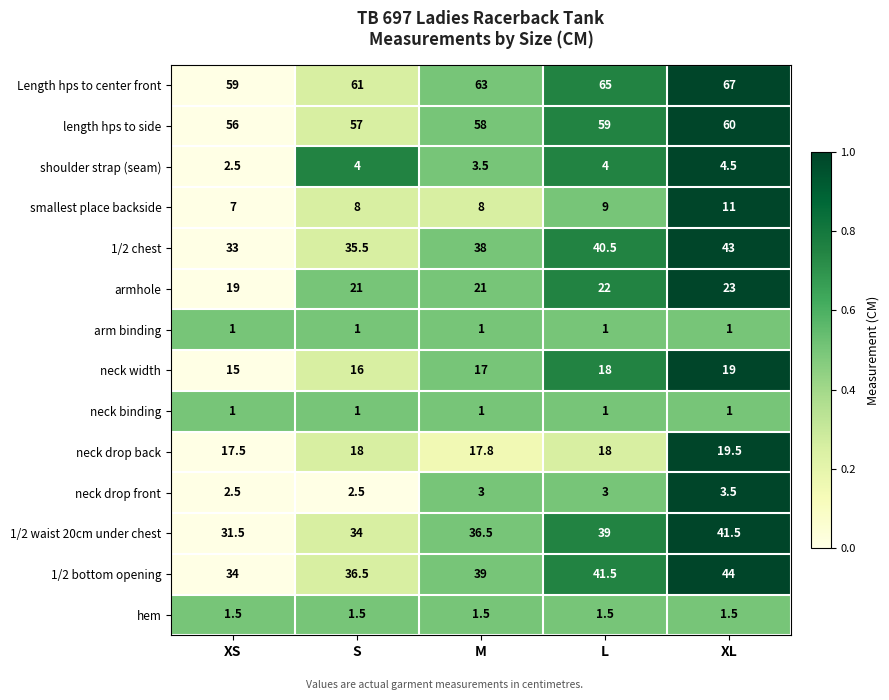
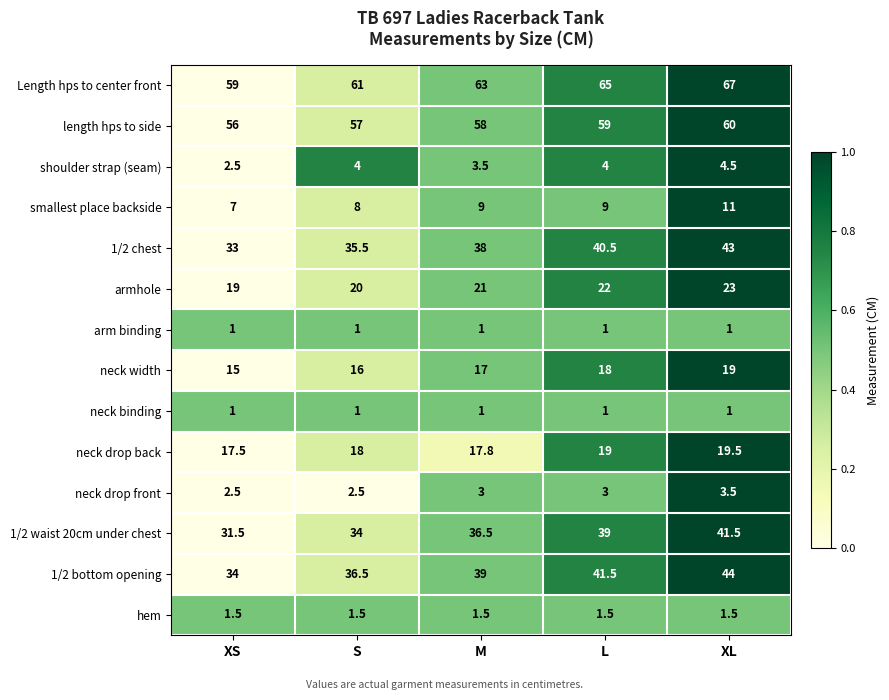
  {
    "Length hps to center front": {
      "XS": 59,
      "S": 61,
      "M": 63,
      "L": 65,
      "XL": 67
    },
    "length hps to side": {
      "XS": 56,
      "S": 57,
      "M": 58,
      "L": 59,
      "XL": 60
    },
    "shoulder strap (seam)": {
      "XS": 2.5,
      "S": 4,
      "M": 3.5,
      "L": 4,
      "XL": 4.5
    },
    "smallest place backside": {
      "XS": 7,
      "S": 8,
-     "M": 8,
+     "M": 9,
      "L": 9,
      "XL": 11
    },
    "1/2 chest": {
      "XS": 33,
      "S": 35.5,
      "M": 38,
      "L": 40.5,
      "XL": 43
    },
    "armhole": {
      "XS": 19,
-     "S": 21,
+     "S": 20,
      "M": 21,
      "L": 22,
      "XL": 23
    },
    "arm binding": {
      "XS": 1,
      "S": 1,
      "M": 1,
      "L": 1,
      "XL": 1
    },
    "neck width": {
      "XS": 15,
      "S": 16,
      "M": 17,
      "L": 18,
      "XL": 19
    },
    "neck binding": {
      "XS": 1,
      "S": 1,
      "M": 1,
      "L": 1,
      "XL": 1
    },
    "neck drop back": {
      "XS": 17.5,
      "S": 18,
      "M": 17.8,
-     "L": 18,
+     "L": 19,
      "XL": 19.5
    },
    "neck drop front": {
      "XS": 2.5,
      "S": 2.5,
      "M": 3,
      "L": 3,
      "XL": 3.5
    },
    "1/2 waist 20cm under chest": {
      "XS": 31.5,
      "S": 34,
      "M": 36.5,
      "L": 39,
      "XL": 41.5
    },
    "1/2 bottom opening": {
      "XS": 34,
      "S": 36.5,
      "M": 39,
      "L": 41.5,
      "XL": 44
    },
    "hem": {
      "XS": 1.5,
      "S": 1.5,
      "M": 1.5,
      "L": 1.5,
      "XL": 1.5
    }
  }
